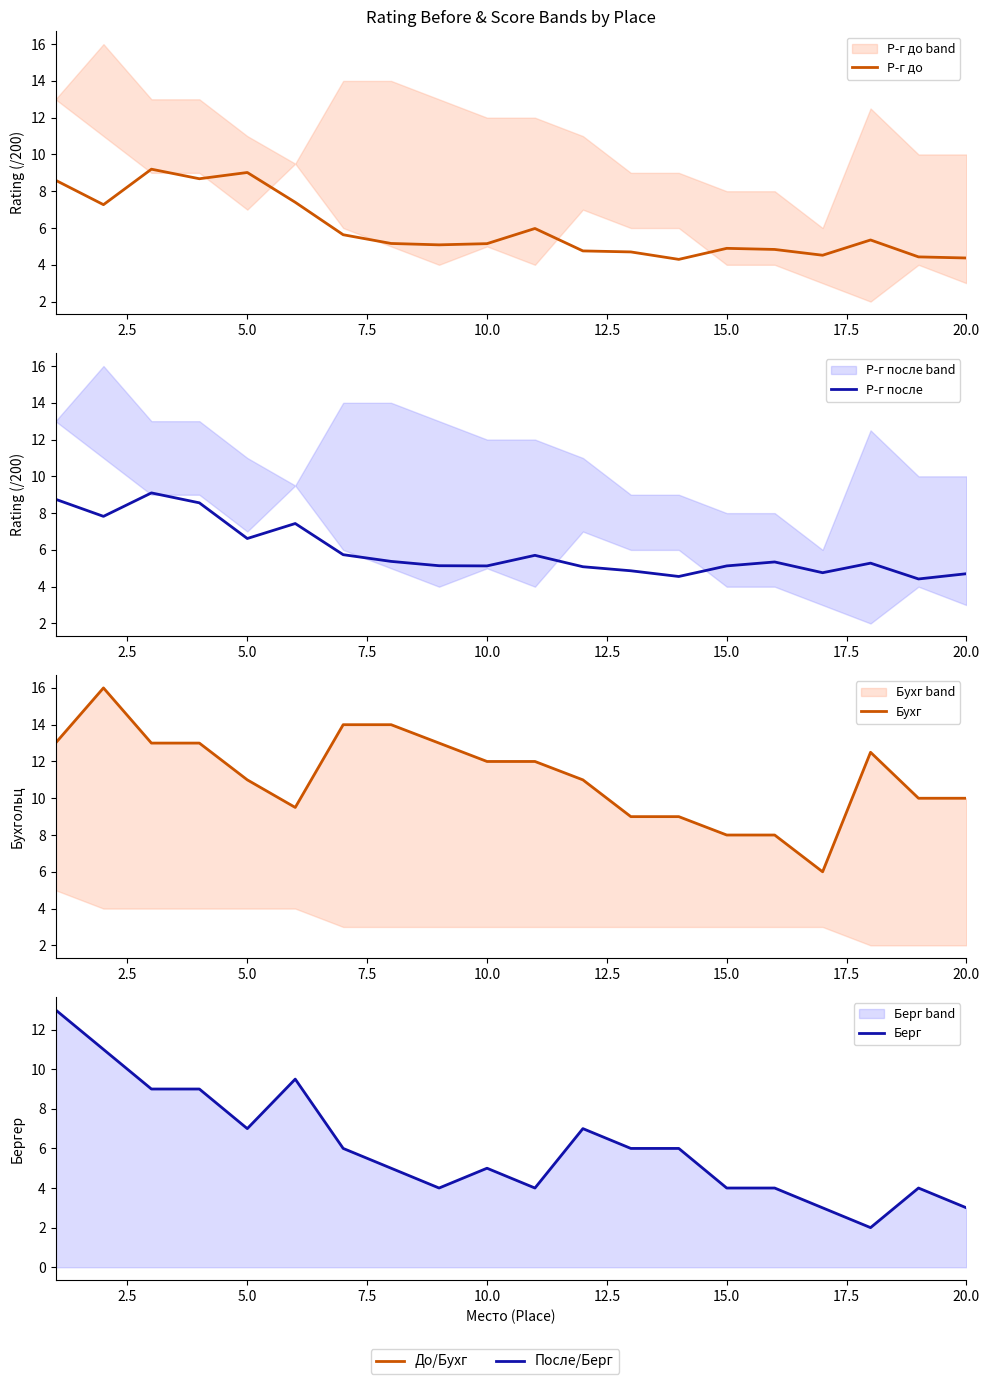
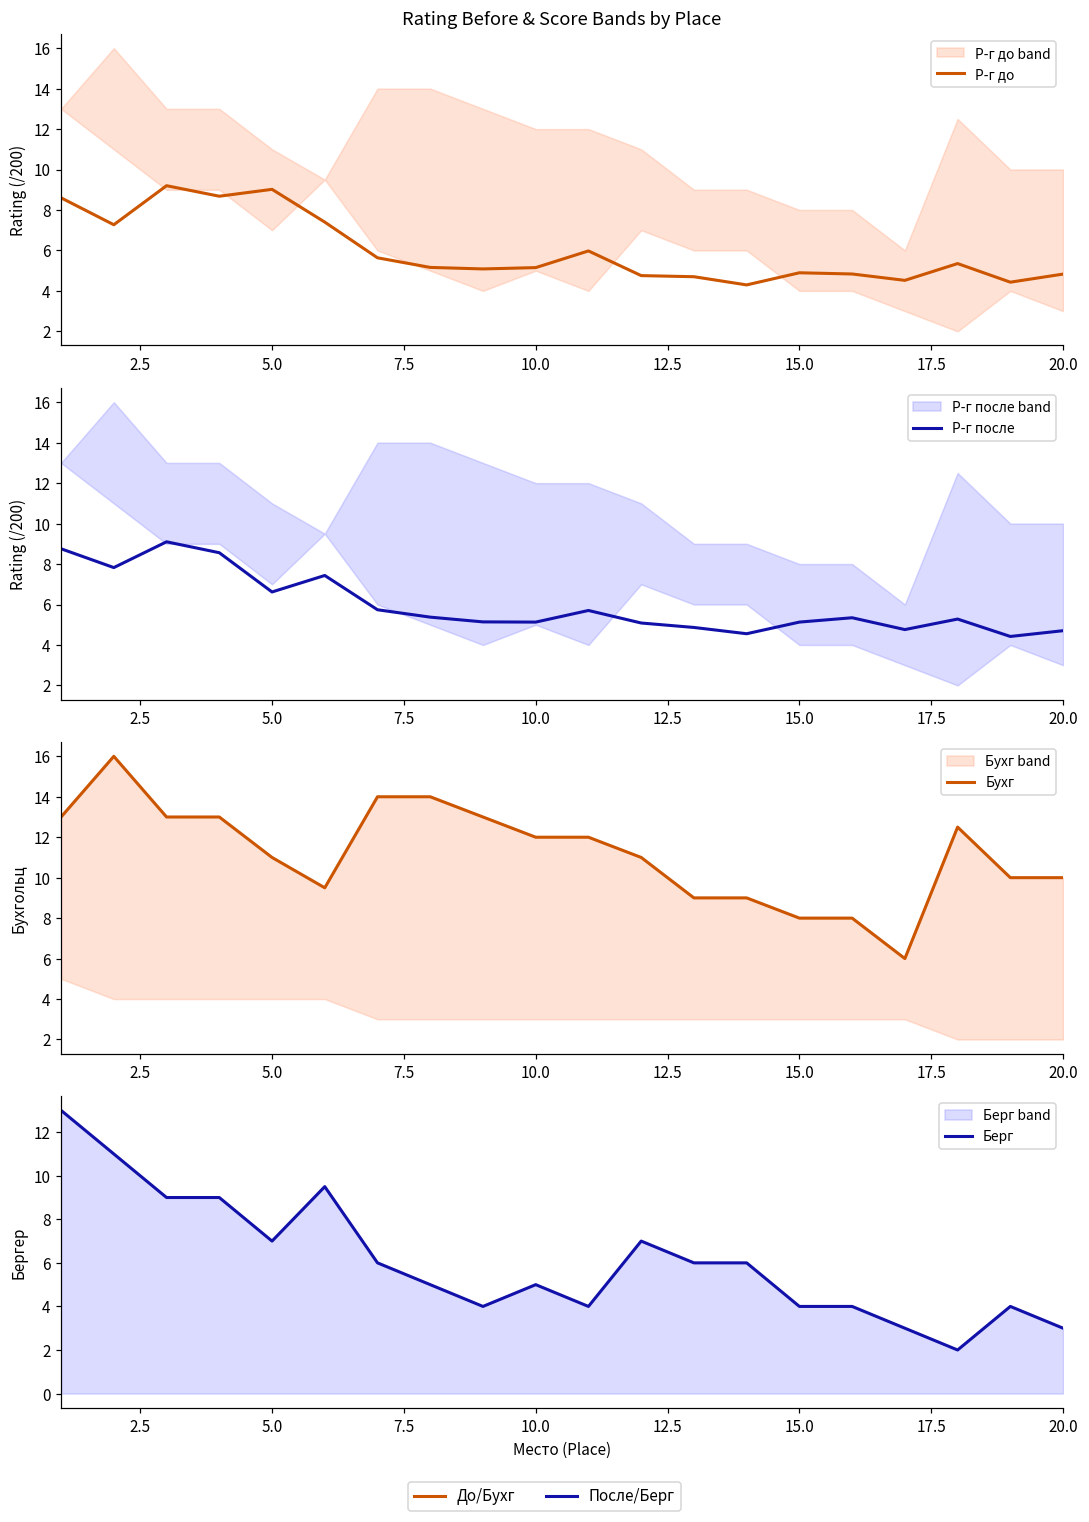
  {
    "Rating Before & Score Bands by Place": {
      "Р-г до": {
        "5.0": 9.0,
        "10.0": 5.2,
        "15.0": 4.9,
-       "20.0": 4.4
+       "20.0": 4.8
      }
    }
  }
